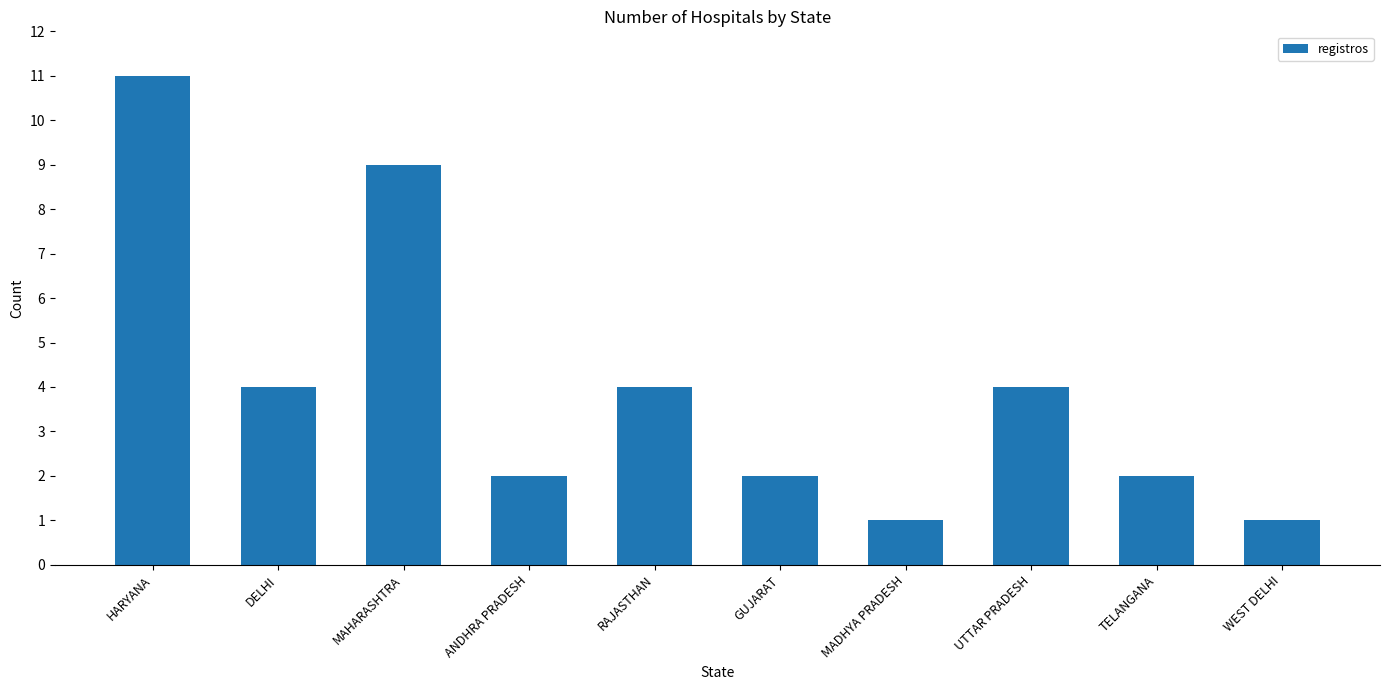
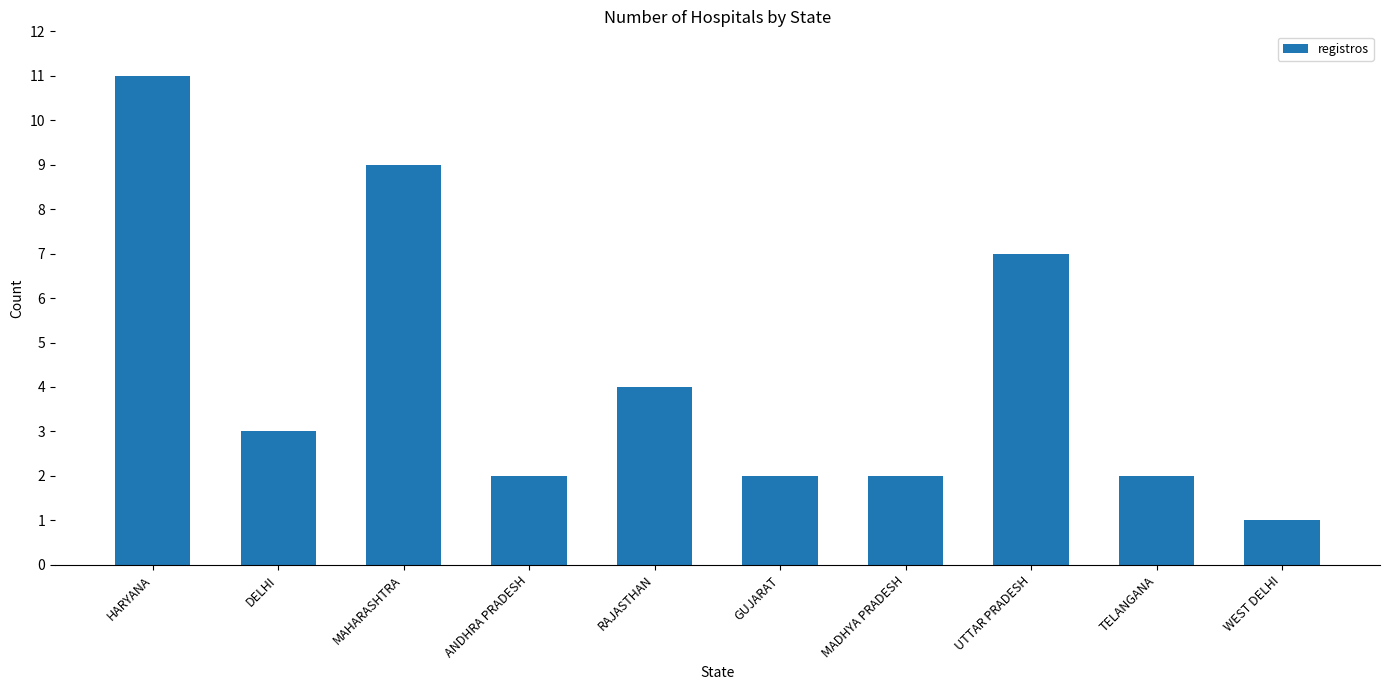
  {
    "HARYANA": 11,
-   "DELHI": 4,
+   "DELHI": 3,
    "MAHARASHTRA": 9,
    "ANDHRA PRADESH": 2,
    "RAJASTHAN": 4,
    "GUJARAT": 2,
-   "MADHYA PRADESH": 1,
-   "UTTAR PRADESH": 4,
+   "MADHYA PRADESH": 2,
+   "UTTAR PRADESH": 7,
    "TELANGANA": 2,
    "WEST DELHI": 1
  }
